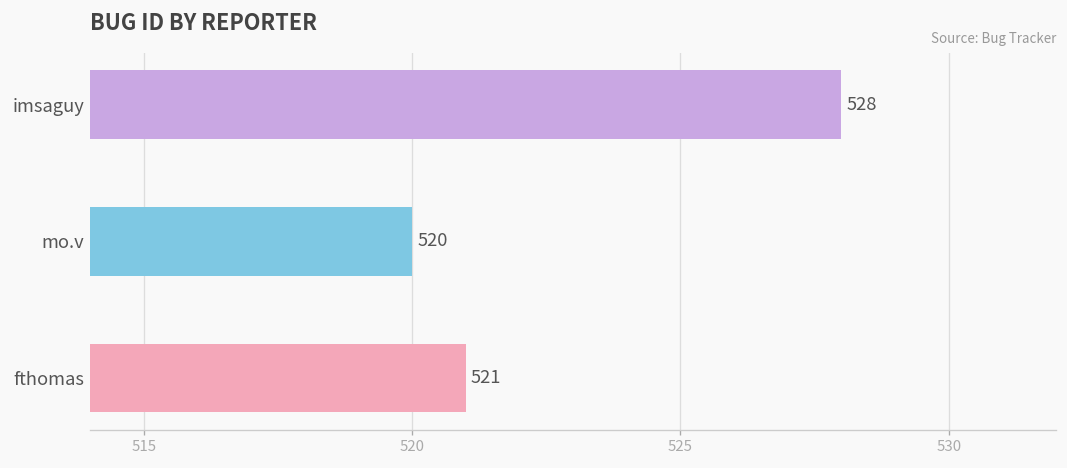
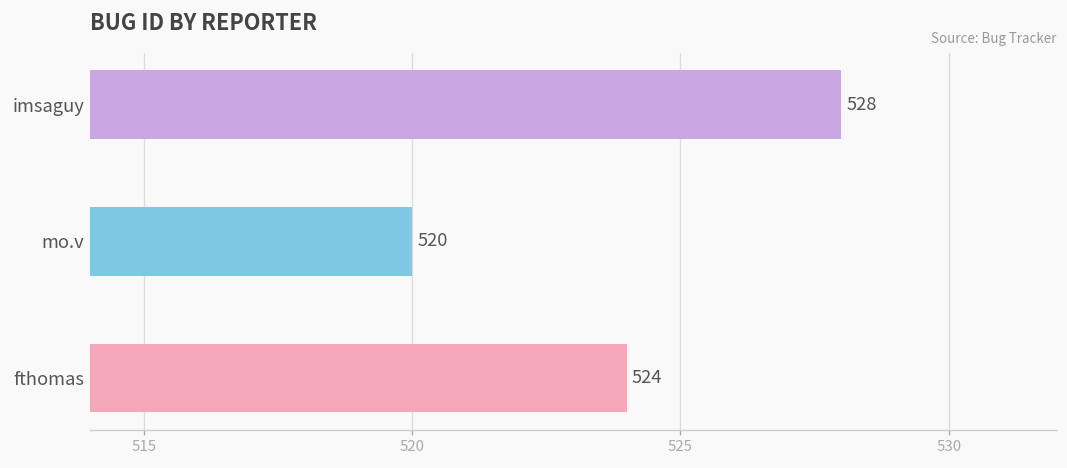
  {
    "imsaguy": 528,
    "mo.v": 520,
-   "fthomas": 521
+   "fthomas": 524
  }
